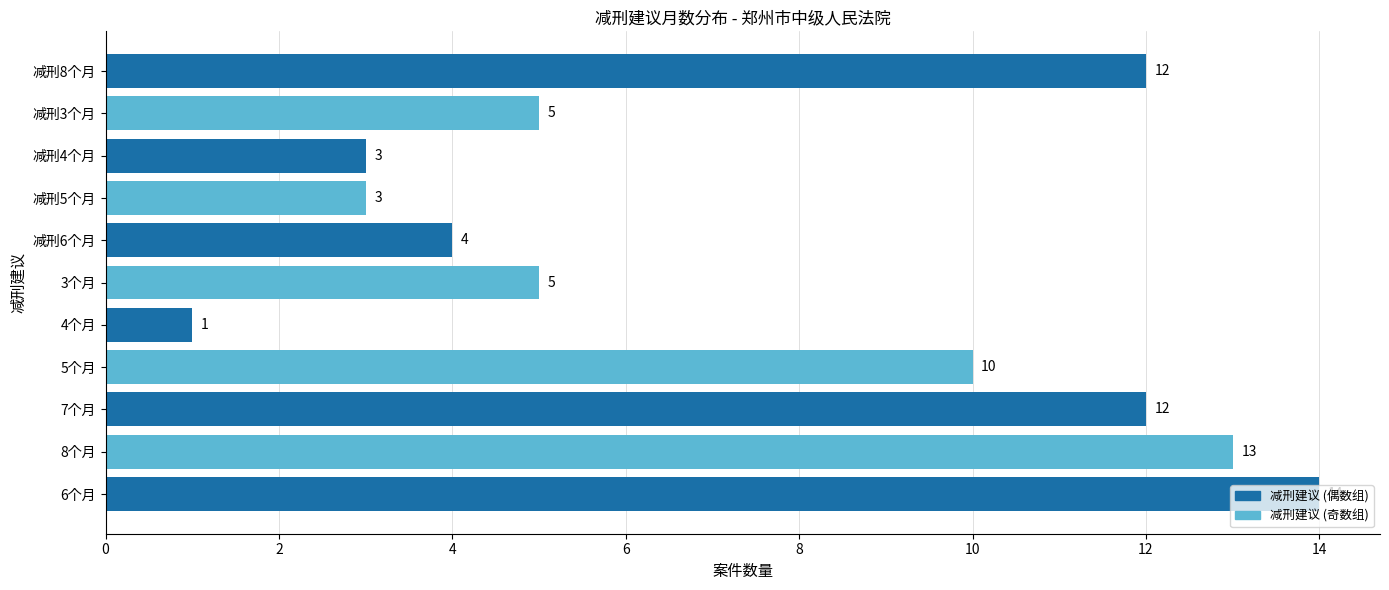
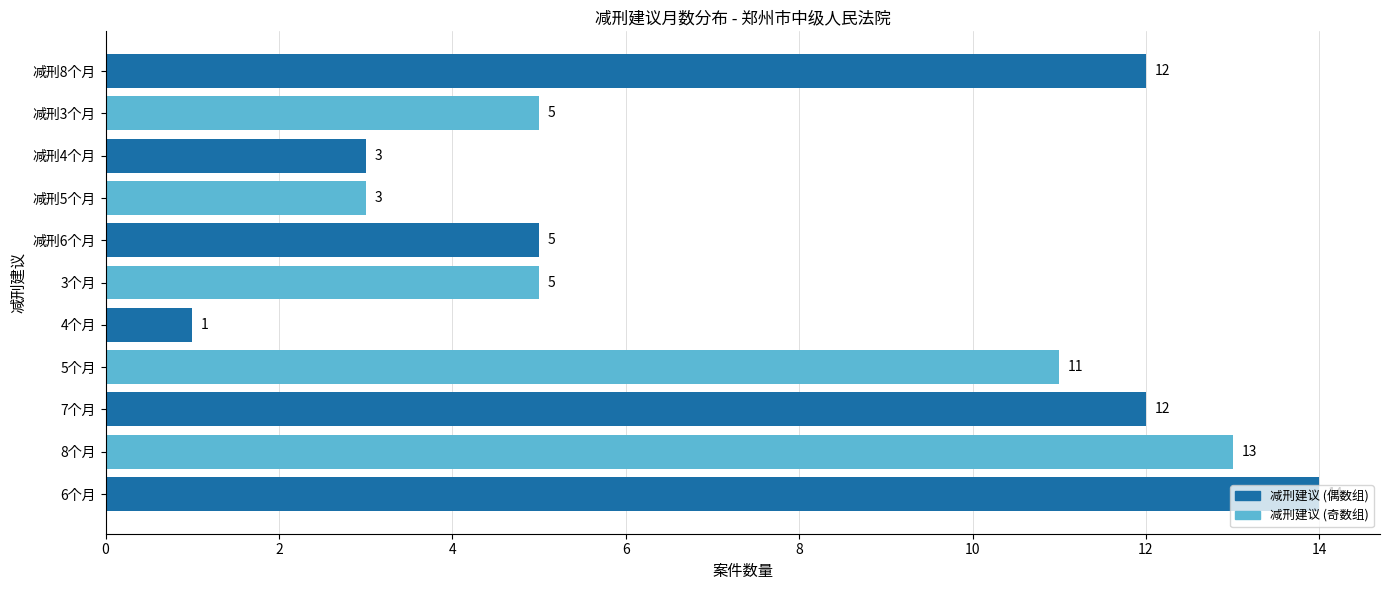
  {
    "减刑8个月": 12,
    "减刑3个月": 5,
    "减刑4个月": 3,
    "减刑5个月": 3,
-   "减刑6个月": 4,
+   "减刑6个月": 5,
    "3个月": 5,
    "4个月": 1,
-   "5个月": 10,
+   "5个月": 11,
    "7个月": 12,
    "8个月": 13
  }
